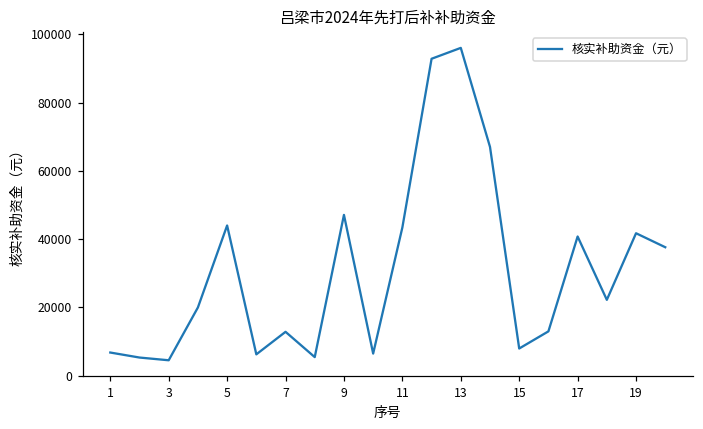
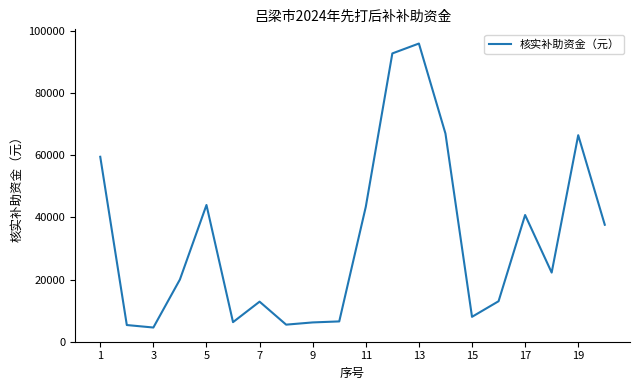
  {
-   "1": 7000,
+   "1": 60000,
    "3": 5000,
    "5": 44000,
    "7": 13000,
-   "9": 47000,
+   "9": 6000,
    "11": 43000,
    "13": 96000,
    "15": 8000,
    "17": 41000,
-   "19": 42000
+   "19": 66000
  }
